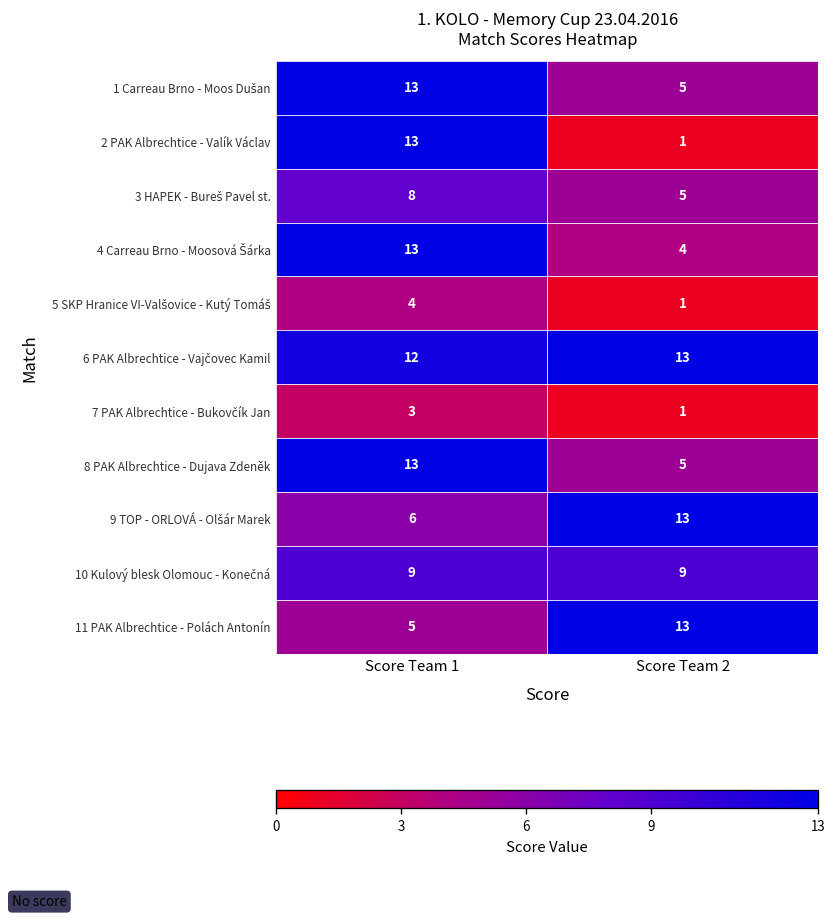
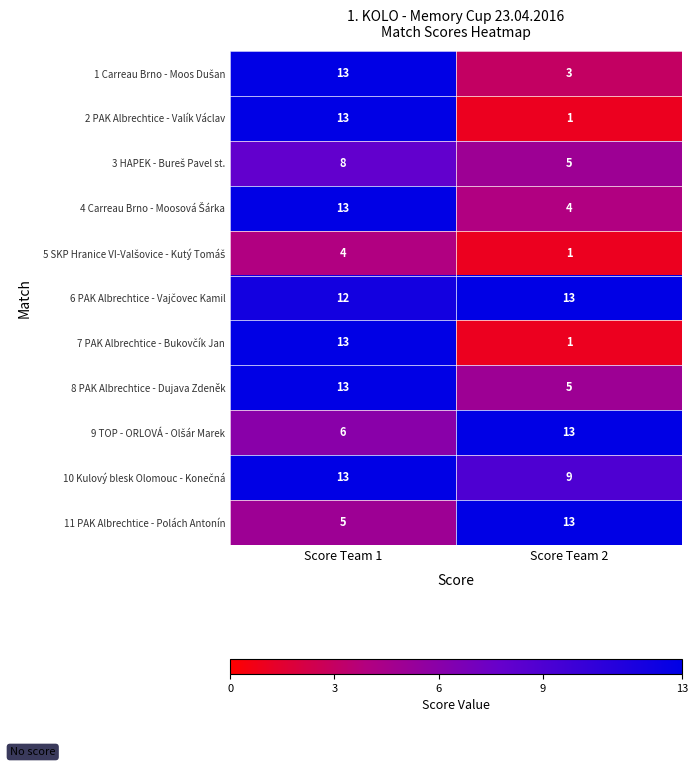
  {
    "1 Carreau Brno - Moos Dušan": {
      "Score Team 1": 13,
-     "Score Team 2": 5
+     "Score Team 2": 3
    },
    "2 PAK Albrechtice - Valík Václav": {
      "Score Team 1": 13,
      "Score Team 2": 1
    },
    "3 HAPEK - Bureš Pavel st.": {
      "Score Team 1": 8,
      "Score Team 2": 5
    },
    "4 Carreau Brno - Moosová Šárka": {
      "Score Team 1": 13,
      "Score Team 2": 4
    },
    "5 SKP Hranice VI-Valšovice - Kutý Tomáš": {
      "Score Team 1": 4,
      "Score Team 2": 1
    },
    "6 PAK Albrechtice - Vajčovec Kamil": {
      "Score Team 1": 12,
      "Score Team 2": 13
    },
    "7 PAK Albrechtice - Bukovčík Jan": {
-     "Score Team 1": 3,
+     "Score Team 1": 13,
      "Score Team 2": 1
    },
    "8 PAK Albrechtice - Dujava Zdeněk": {
      "Score Team 1": 13,
      "Score Team 2": 5
    },
    "9 TOP - ORLOVÁ - Olšár Marek": {
      "Score Team 1": 6,
      "Score Team 2": 13
    },
    "10 Kulový blesk Olomouc - Konečná": {
-     "Score Team 1": 9,
+     "Score Team 1": 13,
      "Score Team 2": 9
    },
    "11 PAK Albrechtice - Polách Antonín": {
      "Score Team 1": 5,
      "Score Team 2": 13
    }
  }
